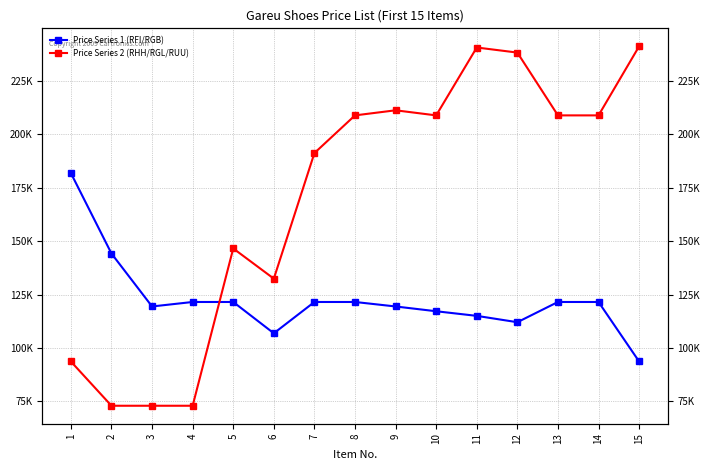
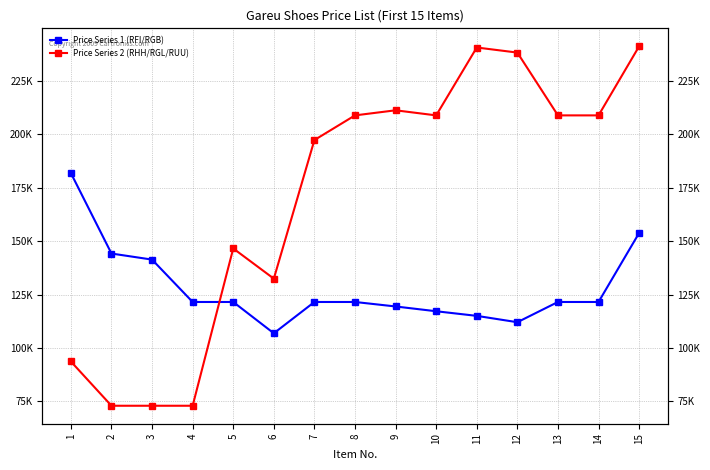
  {
    "Price Series 1 (RFI/RGB)": {
      "1": 182000,
      "2": 144000,
-     "3": 119000,
+     "3": 141000,
      "4": 122000,
      "5": 122000,
      "6": 107000,
      "7": 122000,
      "8": 122000,
      "9": 119000,
      "10": 117000,
      "11": 115000,
      "12": 112000,
      "13": 122000,
      "14": 122000,
-     "15": 94000
+     "15": 154000
    },
    "Price Series 2 (RHH/RGL/RUU)": {
      "1": 94000,
      "2": 73000,
      "3": 73000,
      "4": 73000,
      "5": 147000,
      "6": 132000,
-     "7": 191000,
+     "7": 197000,
      "8": 209000,
      "9": 211000,
      "10": 209000,
      "11": 241000,
      "12": 238000,
      "13": 209000,
      "14": 209000,
      "15": 241000
    }
  }
